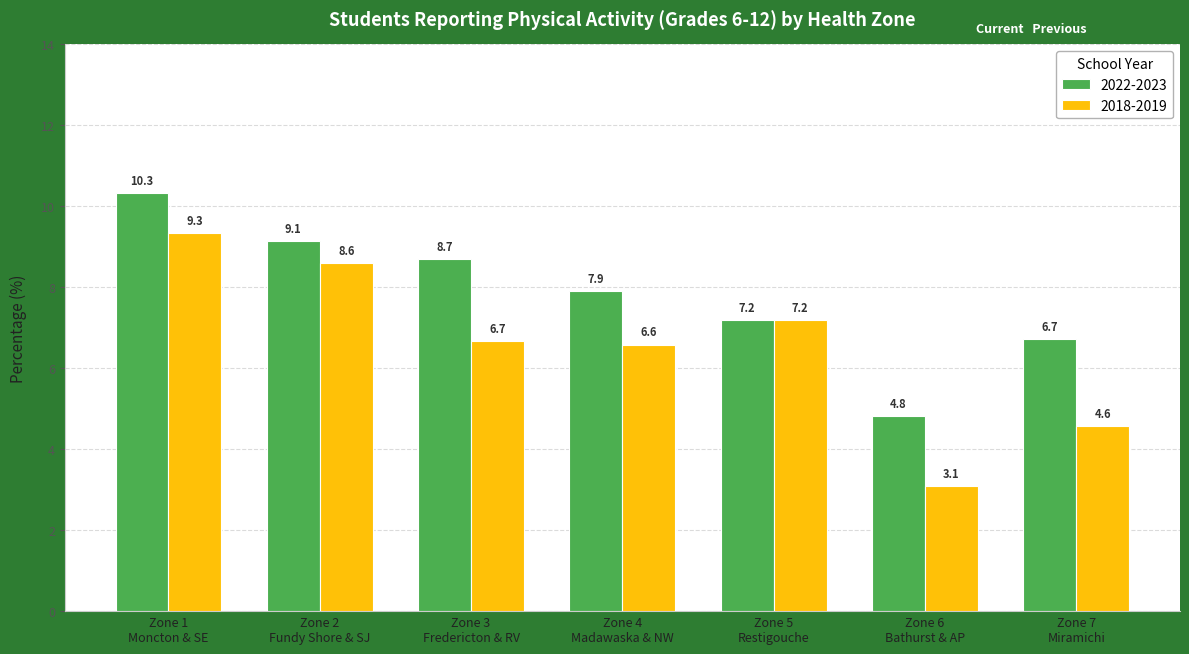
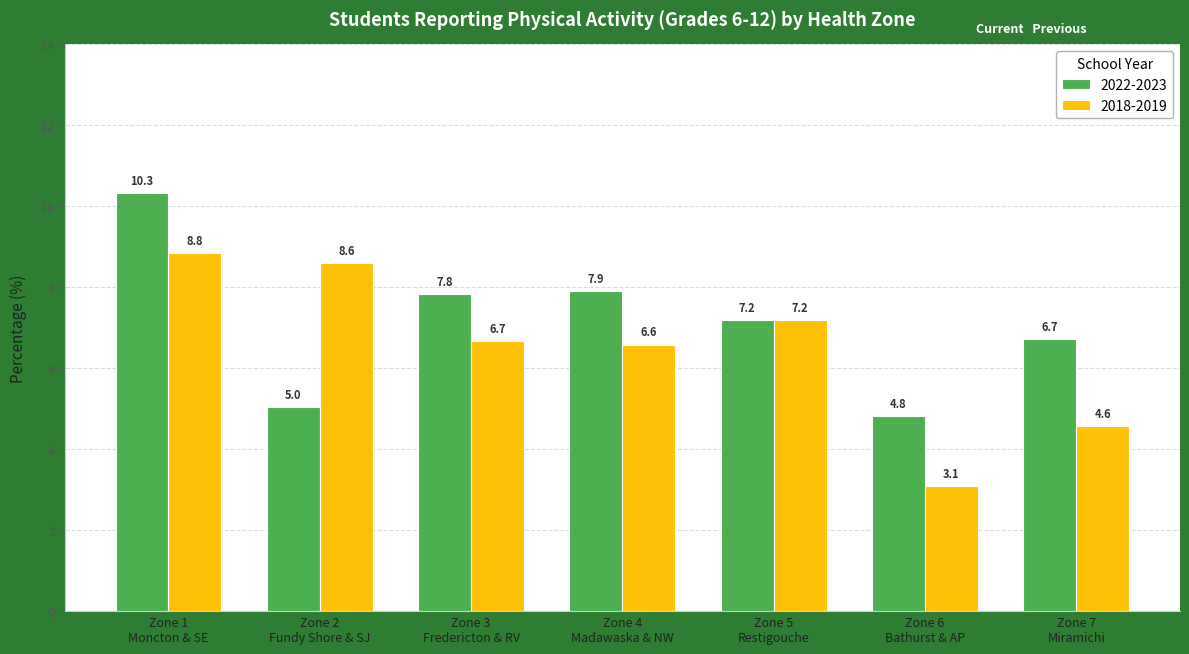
  {
    "2022-2023": {
      "Zone 1 Moncton & SE": 10.3,
-     "Zone 2 Fundy Shore & SJ": 9.1,
-     "Zone 3 Fredericton & RV": 8.7,
+     "Zone 2 Fundy Shore & SJ": 5.0,
+     "Zone 3 Fredericton & RV": 7.8,
      "Zone 4 Madawaska & NW": 7.9,
      "Zone 5 Restigouche": 7.2,
      "Zone 6 Bathurst & AP": 4.8,
      "Zone 7 Miramichi": 6.7
    },
    "2018-2019": {
-     "Zone 1 Moncton & SE": 9.3,
+     "Zone 1 Moncton & SE": 8.8,
      "Zone 2 Fundy Shore & SJ": 8.6,
      "Zone 3 Fredericton & RV": 6.7,
      "Zone 4 Madawaska & NW": 6.6,
      "Zone 5 Restigouche": 7.2,
      "Zone 6 Bathurst & AP": 3.1,
      "Zone 7 Miramichi": 4.6
    }
  }
